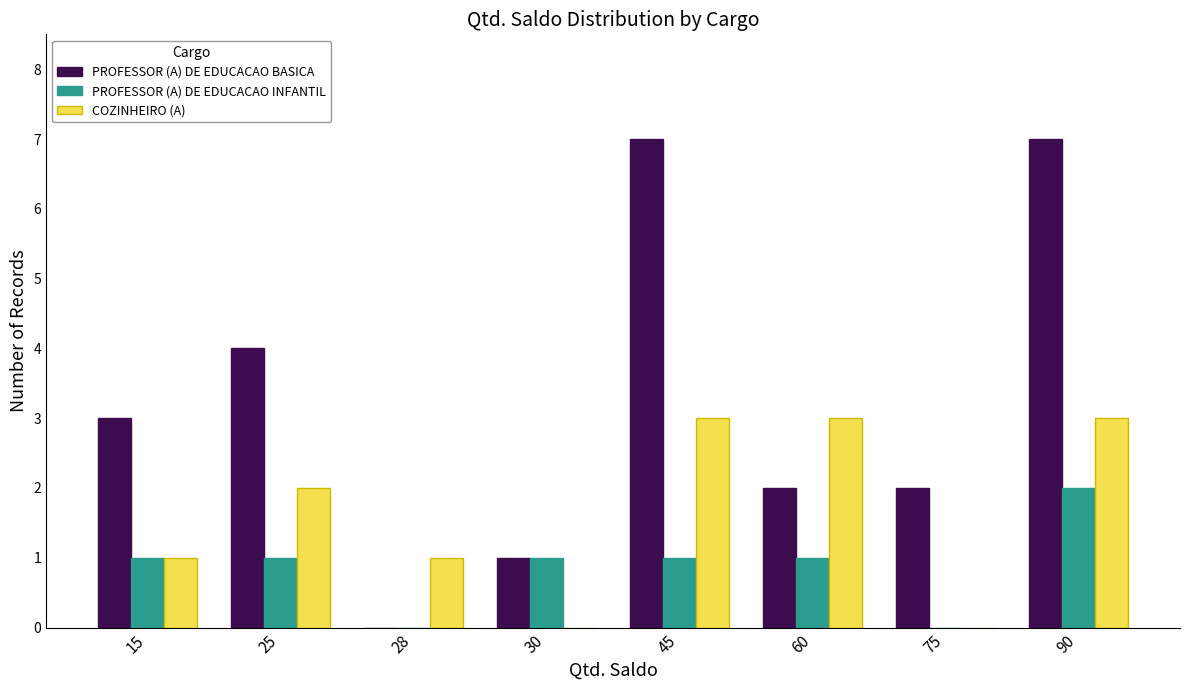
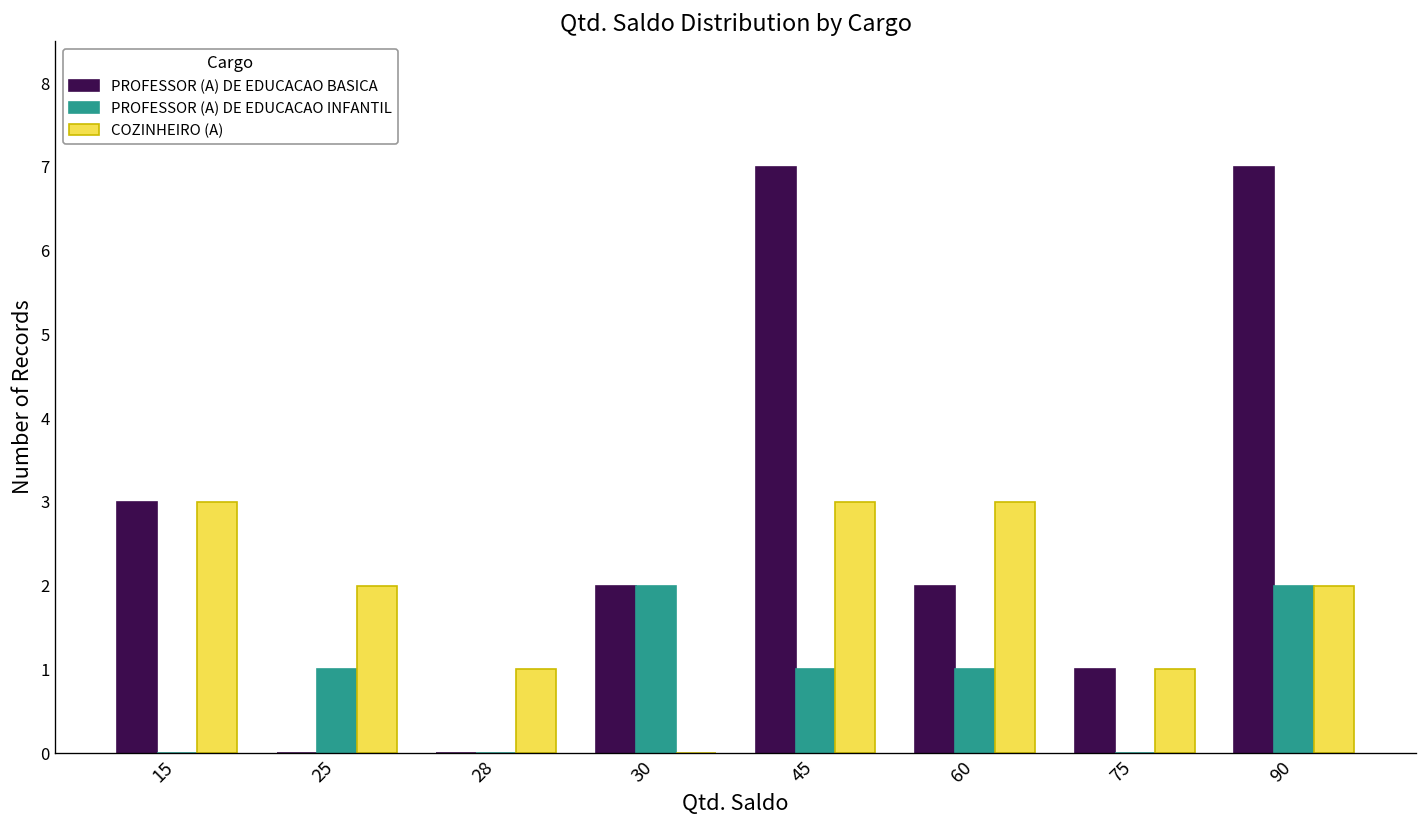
  {
    "PROFESSOR (A) DE EDUCACAO BASICA": {
      "15": 3,
-     "25": 4,
+     "25": 0,
      "28": 0,
-     "30": 1,
+     "30": 2,
      "45": 7,
      "60": 2,
-     "75": 2,
+     "75": 1,
      "90": 7
    },
    "PROFESSOR (A) DE EDUCACAO INFANTIL": {
-     "15": 1,
+     "15": 0,
      "25": 1,
      "28": 0,
-     "30": 1,
+     "30": 2,
      "45": 1,
      "60": 1,
      "75": 0,
      "90": 2
    },
    "COZINHEIRO (A)": {
-     "15": 1,
+     "15": 3,
      "25": 2,
      "28": 1,
      "30": 0,
      "45": 3,
      "60": 3,
-     "75": 0,
-     "90": 3
+     "75": 1,
+     "90": 2
    }
  }
